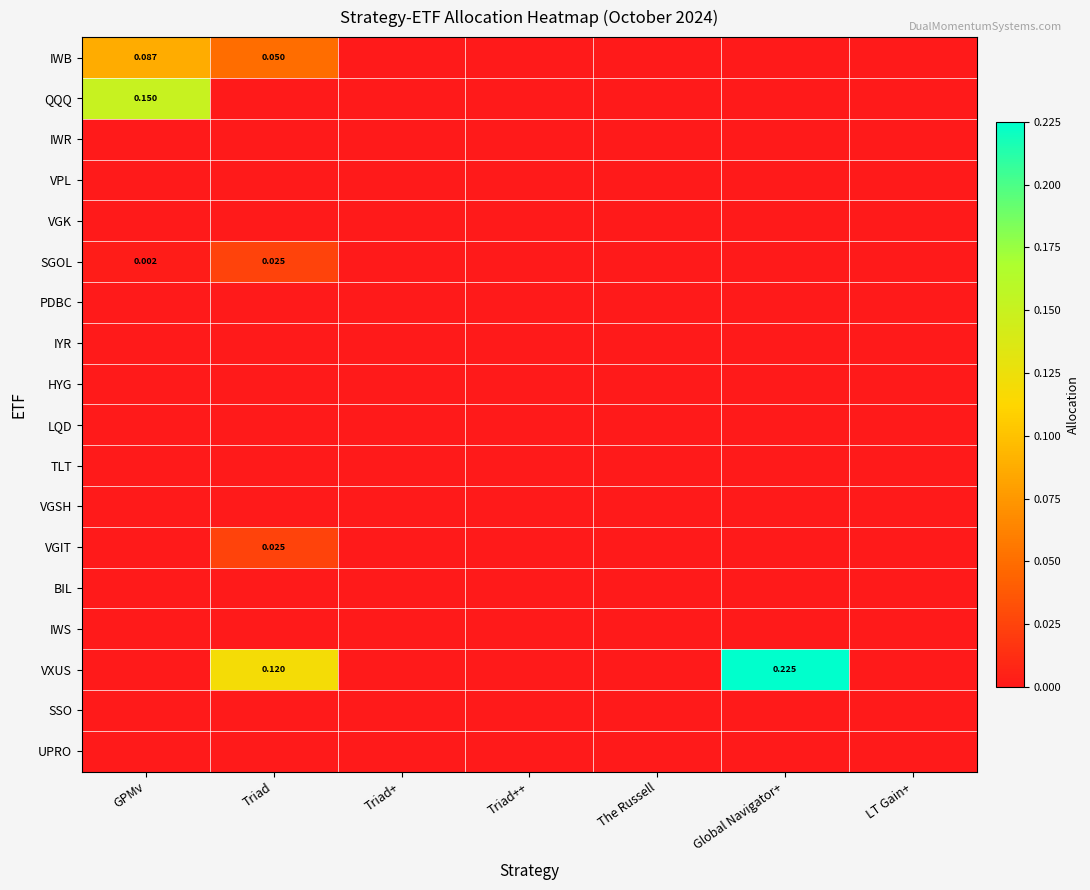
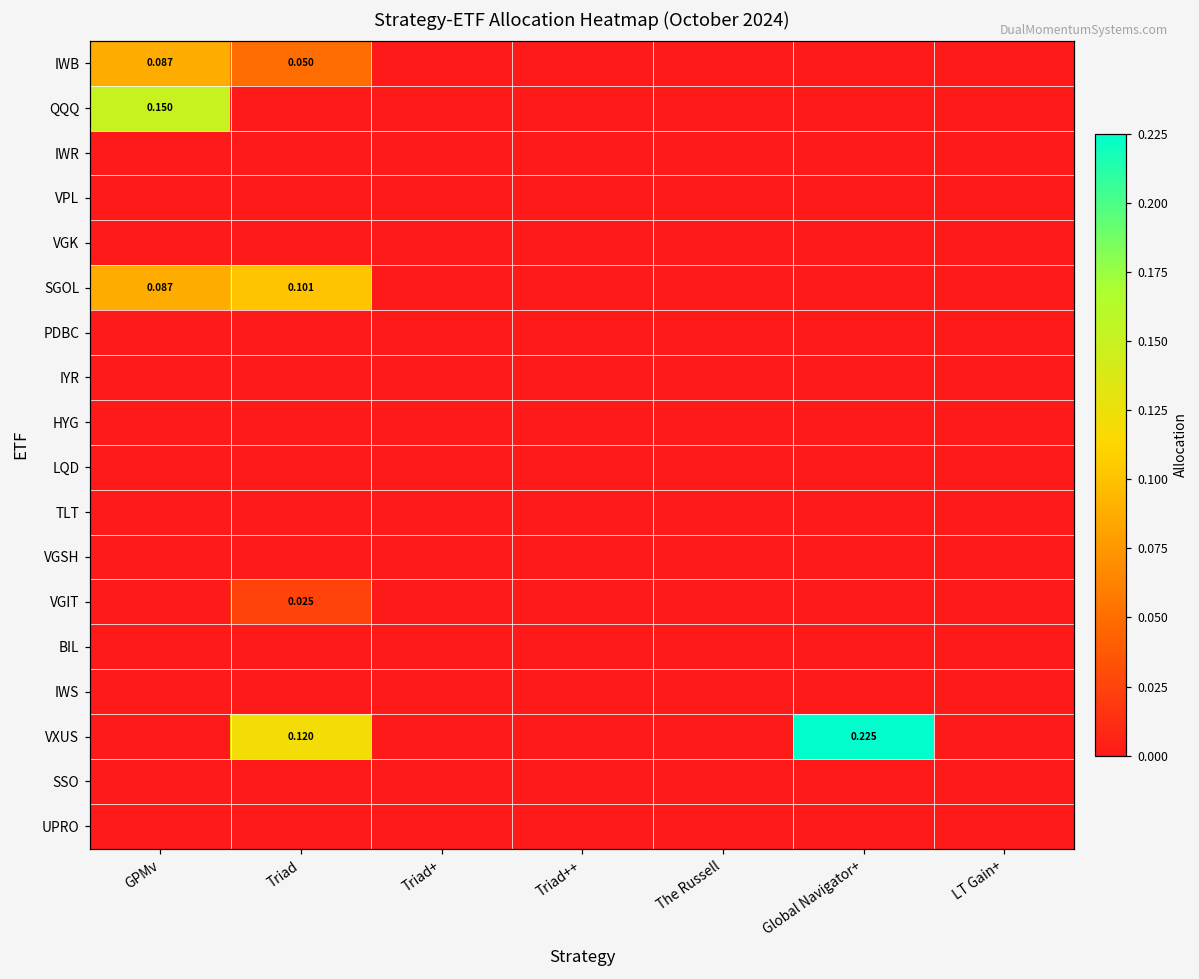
  {
    "IWB": {
      "GPMv": 0.087,
      "Triad": 0.050
    },
    "QQQ": {
      "GPMv": 0.150
    },
    "SGOL": {
-     "GPMv": 0.002,
-     "Triad": 0.025
+     "GPMv": 0.087,
+     "Triad": 0.101
    },
    "VGIT": {
      "Triad": 0.025
    },
    "VXUS": {
      "Triad": 0.120,
      "Global Navigator+": 0.225
    }
  }
